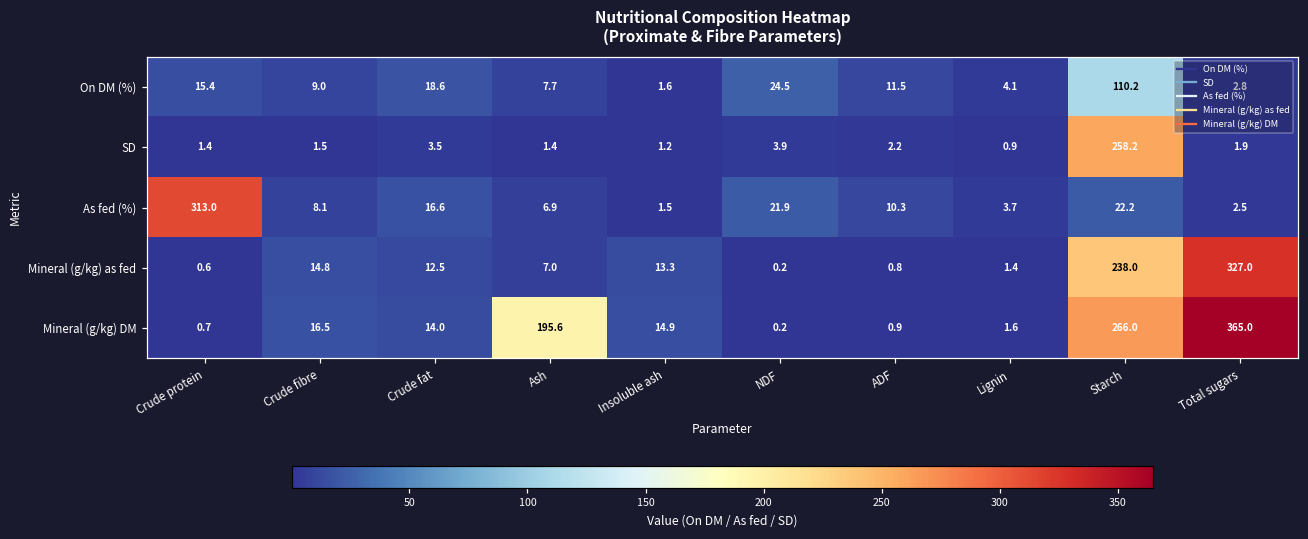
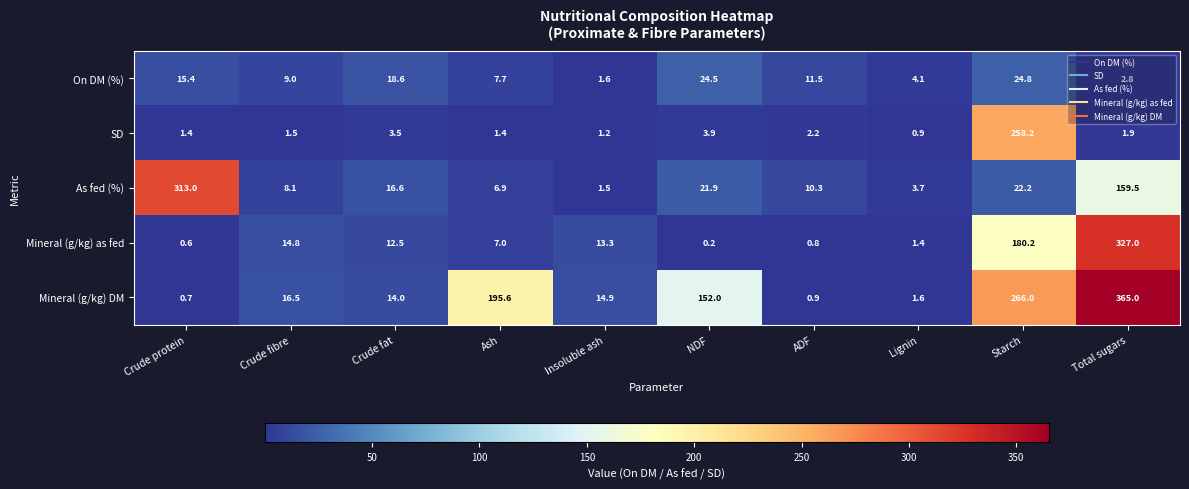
  {
    "On DM (%)": {
      "Crude protein": 15.4,
      "Crude fibre": 9.0,
      "Crude fat": 18.6,
      "Ash": 7.7,
      "Insoluble ash": 1.6,
      "NDF": 24.5,
      "ADF": 11.5,
      "Lignin": 4.1,
-     "Starch": 110.2
+     "Starch": 24.8
    },
    "SD": {
      "Crude protein": 1.4,
      "Crude fibre": 1.5,
      "Crude fat": 3.5,
      "Ash": 1.4,
      "Insoluble ash": 1.2,
      "NDF": 3.9,
      "ADF": 2.2,
      "Lignin": 0.9,
      "Starch": 258.2,
      "Total sugars": 1.9
    },
    "As fed (%)": {
      "Crude protein": 313.0,
      "Crude fibre": 8.1,
      "Crude fat": 16.6,
      "Ash": 6.9,
      "Insoluble ash": 1.5,
      "NDF": 21.9,
      "ADF": 10.3,
      "Lignin": 3.7,
      "Starch": 22.2,
-     "Total sugars": 2.5
+     "Total sugars": 159.5
    },
    "Mineral (g/kg) as fed": {
      "Crude protein": 0.6,
      "Crude fibre": 14.8,
      "Crude fat": 12.5,
      "Ash": 7.0,
      "Insoluble ash": 13.3,
      "NDF": 0.2,
      "ADF": 0.8,
      "Lignin": 1.4,
-     "Starch": 238.0,
+     "Starch": 180.2,
      "Total sugars": 327.0
    },
    "Mineral (g/kg) DM": {
      "Crude protein": 0.7,
      "Crude fibre": 16.5,
      "Crude fat": 14.0,
      "Ash": 195.6,
      "Insoluble ash": 14.9,
-     "NDF": 0.2,
+     "NDF": 152.0,
      "ADF": 0.9,
      "Lignin": 1.6,
      "Starch": 266.0,
      "Total sugars": 365.0
    }
  }
